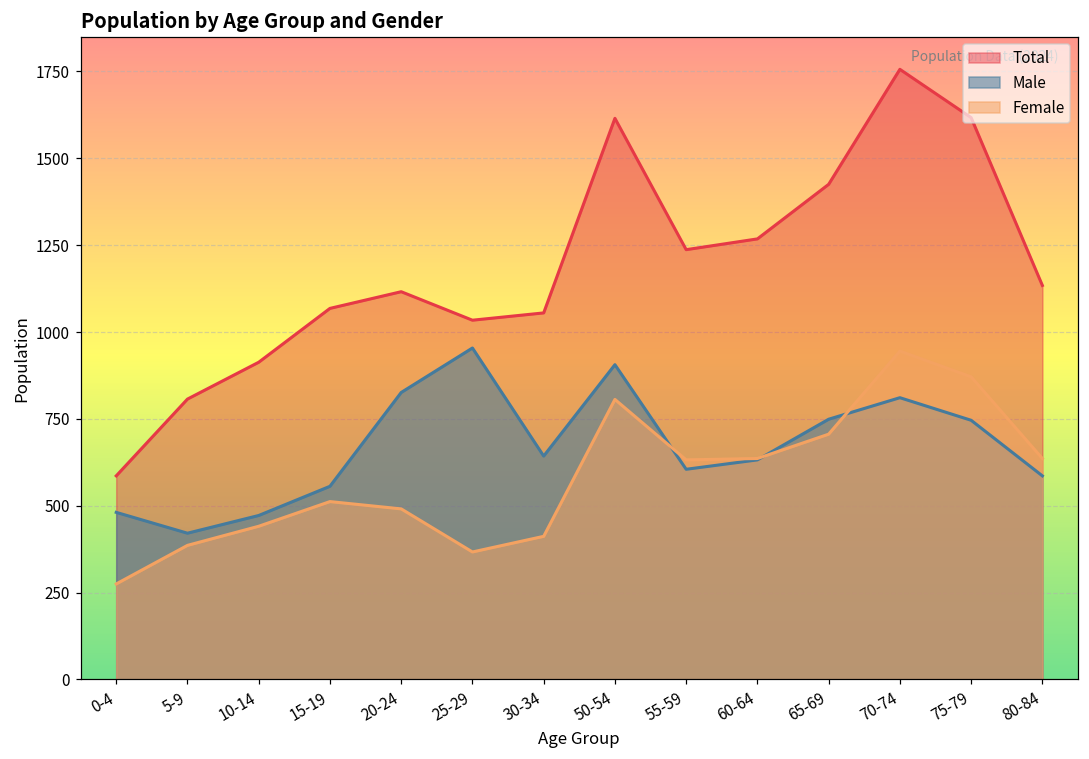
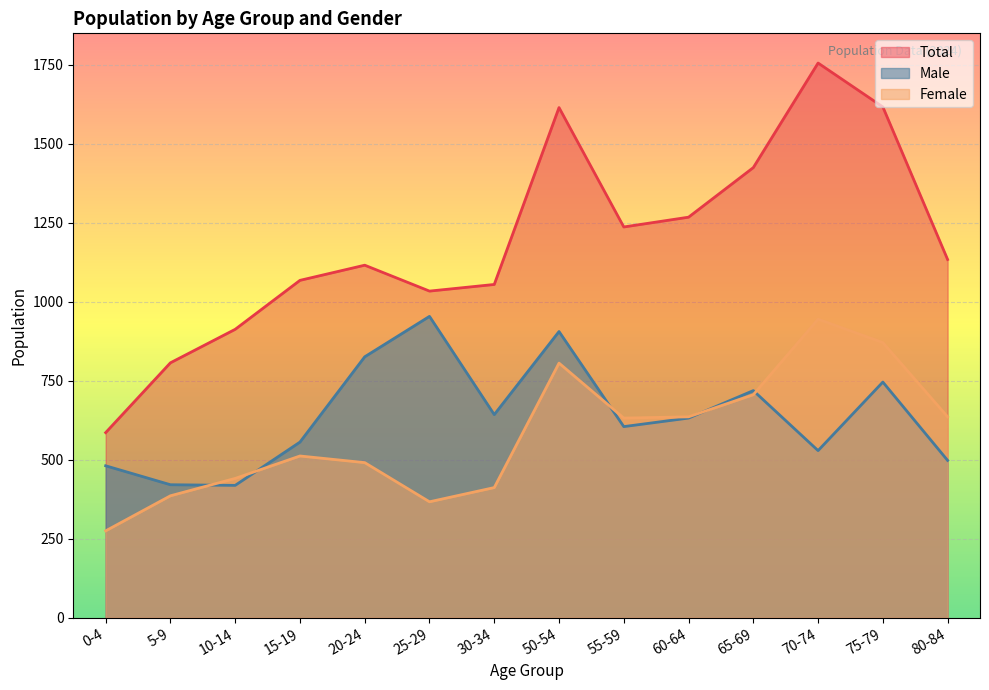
  {
    "Male": {
      "0-4": 480,
      "5-9": 420,
-     "10-14": 470,
+     "10-14": 420,
      "15-19": 560,
      "20-24": 830,
      "25-29": 950,
      "30-34": 640,
      "50-54": 910,
      "55-59": 610,
-     "65-69": 750,
-     "70-74": 810,
+     "65-69": 720,
+     "70-74": 530,
      "75-79": 750,
-     "80-84": 590
+     "80-84": 500
    }
  }
